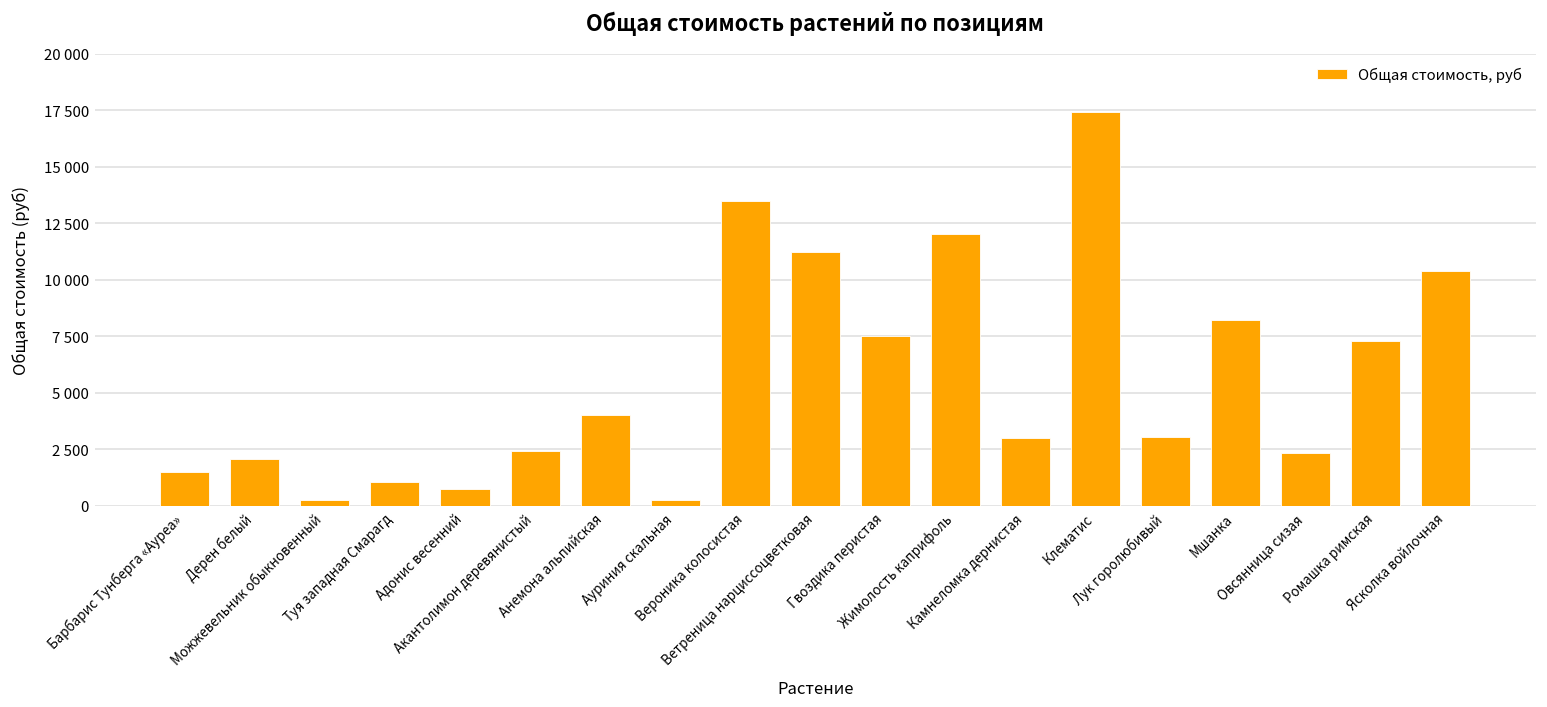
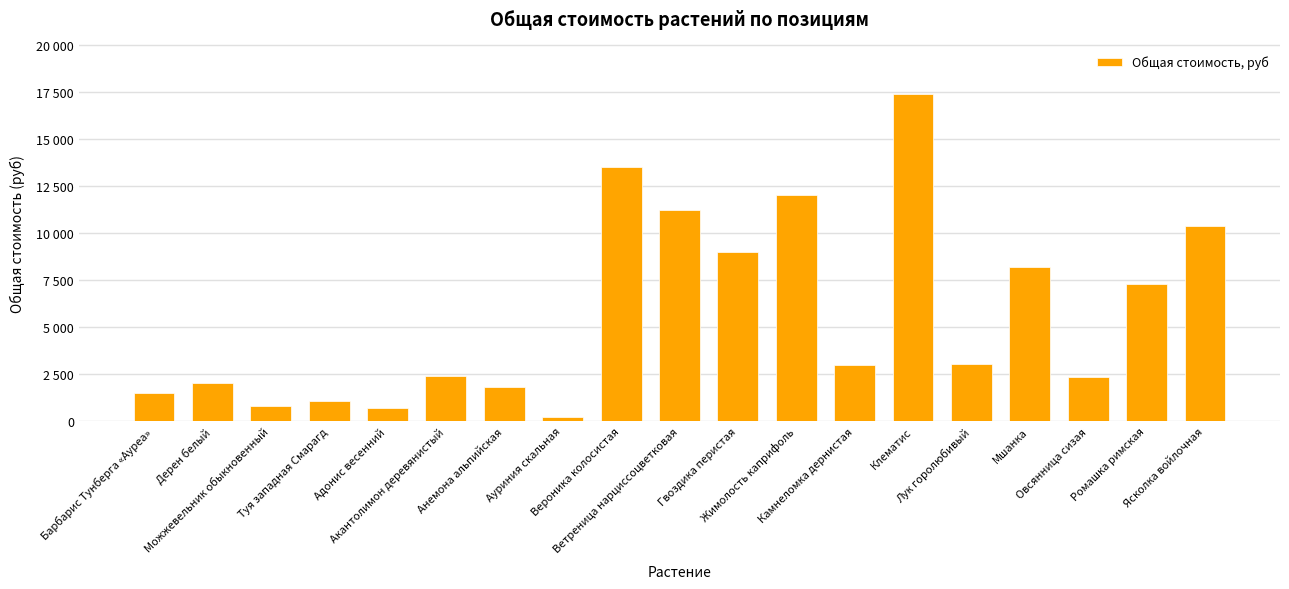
  {
    "Барбарис Тунберга «Ауреа»": 1500,
    "Дерен белый": 2000,
-   "Можжевельник обыкновенный": 200,
+   "Можжевельник обыкновенный": 800,
    "Туя западная Смарагд": 1100,
    "Адонис весенний": 700,
    "Акантолимон деревянистый": 2400,
-   "Анемона альпийская": 4000,
+   "Анемона альпийская": 1800,
    "Ауриния скальная": 200,
    "Вероника колосистая": 13500,
    "Ветреница нарциссоцветковая": 11200,
-   "Гвоздика перистая": 7500,
+   "Гвоздика перистая": 9000,
    "Жимолость каприфоль": 12000,
    "Камнеломка дернистая": 3000,
    "Клематис": 17400,
    "Лук горолюбивый": 3000,
    "Мшанка": 8200,
    "Овсянница сизая": 2300,
    "Ромашка римская": 7300,
    "Ясколка войлочная": 10400
  }
